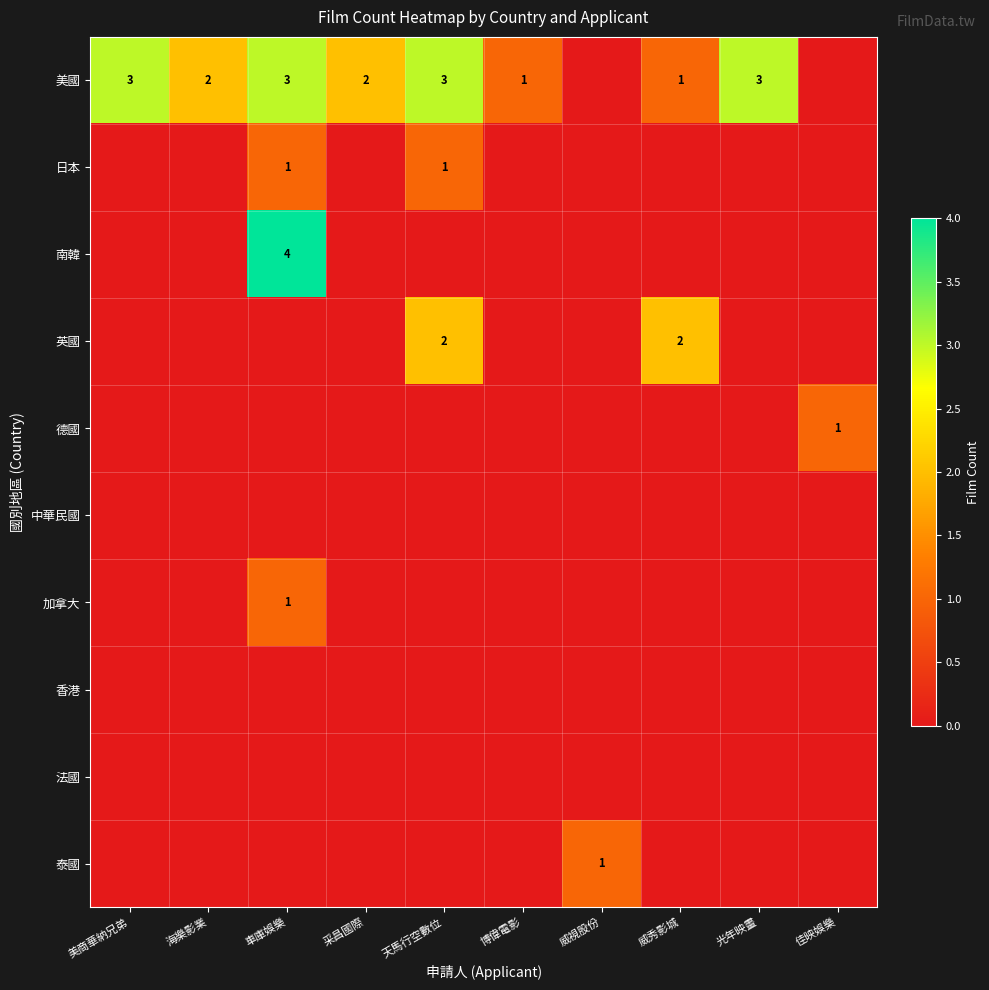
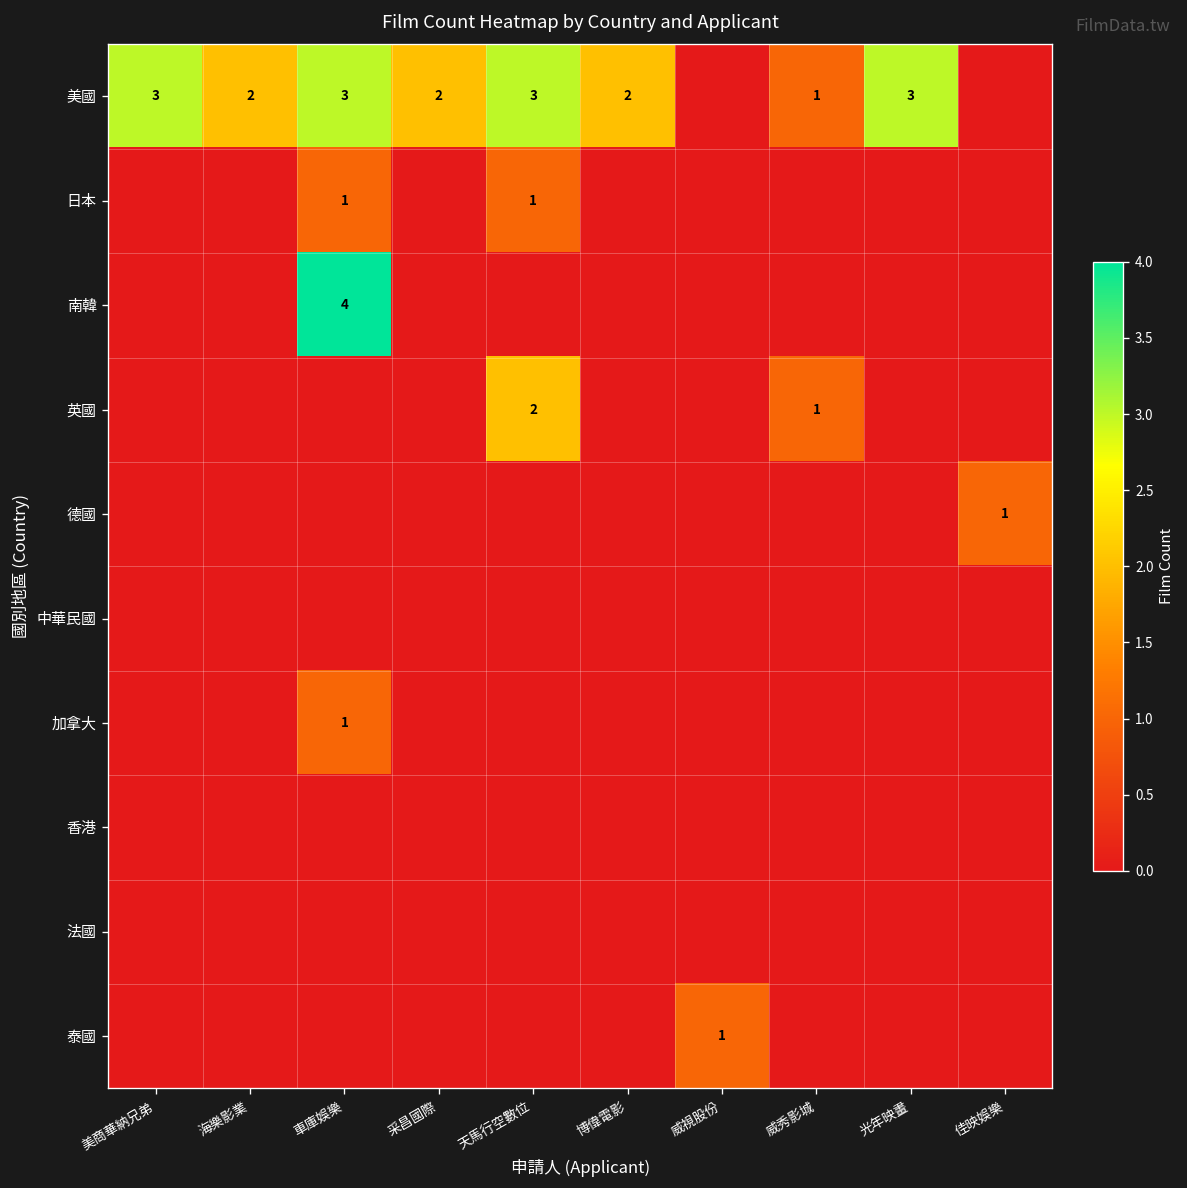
  {
    "美國": {
      "美商華納兄弟": 3,
      "海樂影業": 2,
      "車庫娛樂": 3,
      "采昌國際": 2,
      "天馬行空數位": 3,
-     "博偉電影": 1,
+     "博偉電影": 2,
      "威秀影城": 1,
      "光年映畫": 3
    },
    "日本": {
      "車庫娛樂": 1,
      "天馬行空數位": 1
    },
    "南韓": {
      "車庫娛樂": 4
    },
    "英國": {
      "天馬行空數位": 2,
-     "威秀影城": 2
+     "威秀影城": 1
    },
    "德國": {
      "佳映娛樂": 1
    },
    "加拿大": {
      "車庫娛樂": 1
    },
    "泰國": {
      "威視股份": 1
    }
  }
